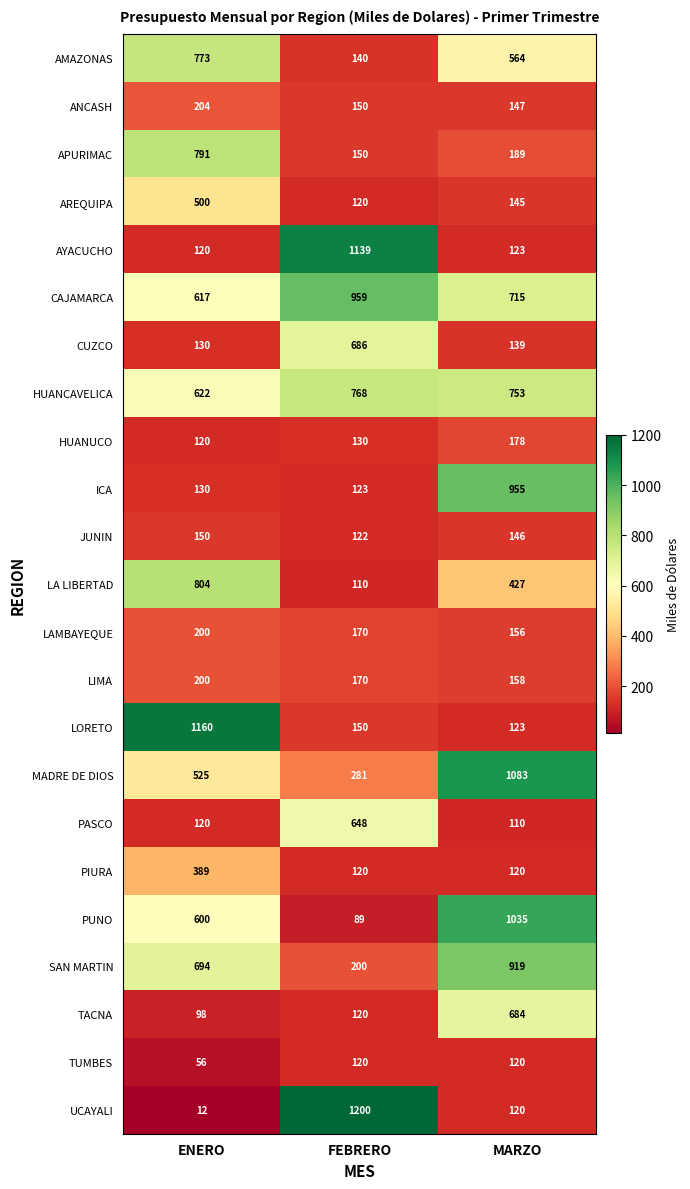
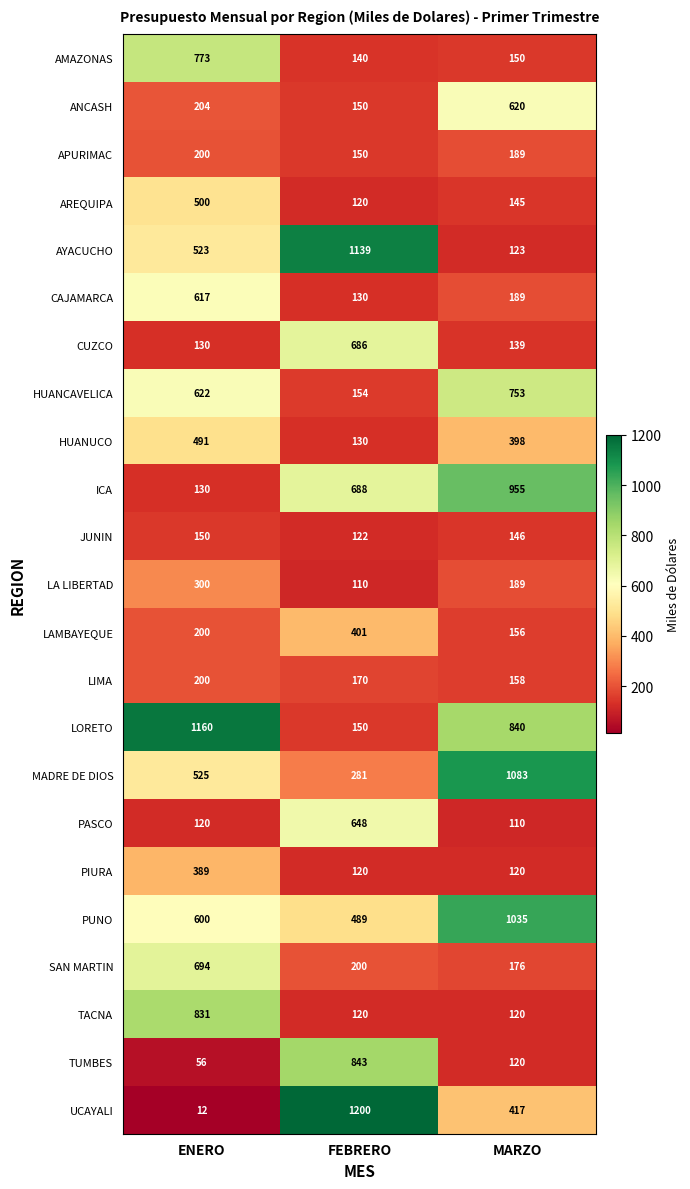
  {
    "AMAZONAS": {
      "ENERO": 773,
      "FEBRERO": 140,
-     "MARZO": 564
+     "MARZO": 150
    },
    "ANCASH": {
      "ENERO": 204,
      "FEBRERO": 150,
-     "MARZO": 147
+     "MARZO": 620
    },
    "APURIMAC": {
-     "ENERO": 791,
+     "ENERO": 200,
      "FEBRERO": 150,
      "MARZO": 189
    },
    "AREQUIPA": {
      "ENERO": 500,
      "FEBRERO": 120,
      "MARZO": 145
    },
    "AYACUCHO": {
-     "ENERO": 120,
+     "ENERO": 523,
      "FEBRERO": 1139,
      "MARZO": 123
    },
    "CAJAMARCA": {
      "ENERO": 617,
-     "FEBRERO": 959,
-     "MARZO": 715
+     "FEBRERO": 130,
+     "MARZO": 189
    },
    "CUZCO": {
      "ENERO": 130,
      "FEBRERO": 686,
      "MARZO": 139
    },
    "HUANCAVELICA": {
      "ENERO": 622,
-     "FEBRERO": 768,
+     "FEBRERO": 154,
      "MARZO": 753
    },
    "HUANUCO": {
-     "ENERO": 120,
+     "ENERO": 491,
      "FEBRERO": 130,
-     "MARZO": 178
+     "MARZO": 398
    },
    "ICA": {
      "ENERO": 130,
-     "FEBRERO": 123,
+     "FEBRERO": 688,
      "MARZO": 955
    },
    "JUNIN": {
      "ENERO": 150,
      "FEBRERO": 122,
      "MARZO": 146
    },
    "LA LIBERTAD": {
-     "ENERO": 804,
+     "ENERO": 300,
      "FEBRERO": 110,
-     "MARZO": 427
+     "MARZO": 189
    },
    "LAMBAYEQUE": {
      "ENERO": 200,
-     "FEBRERO": 170,
+     "FEBRERO": 401,
      "MARZO": 156
    },
    "LIMA": {
      "ENERO": 200,
      "FEBRERO": 170,
      "MARZO": 158
    },
    "LORETO": {
      "ENERO": 1160,
      "FEBRERO": 150,
-     "MARZO": 123
+     "MARZO": 840
    },
    "MADRE DE DIOS": {
      "ENERO": 525,
      "FEBRERO": 281,
      "MARZO": 1083
    },
    "PASCO": {
      "ENERO": 120,
      "FEBRERO": 648,
      "MARZO": 110
    },
    "PIURA": {
      "ENERO": 389,
      "FEBRERO": 120,
      "MARZO": 120
    },
    "PUNO": {
      "ENERO": 600,
-     "FEBRERO": 89,
+     "FEBRERO": 489,
      "MARZO": 1035
    },
    "SAN MARTIN": {
      "ENERO": 694,
      "FEBRERO": 200,
-     "MARZO": 919
+     "MARZO": 176
    },
    "TACNA": {
-     "ENERO": 98,
+     "ENERO": 831,
      "FEBRERO": 120,
-     "MARZO": 684
+     "MARZO": 120
    },
    "TUMBES": {
      "ENERO": 56,
-     "FEBRERO": 120,
+     "FEBRERO": 843,
      "MARZO": 120
    },
    "UCAYALI": {
      "ENERO": 12,
      "FEBRERO": 1200,
-     "MARZO": 120
+     "MARZO": 417
    }
  }
